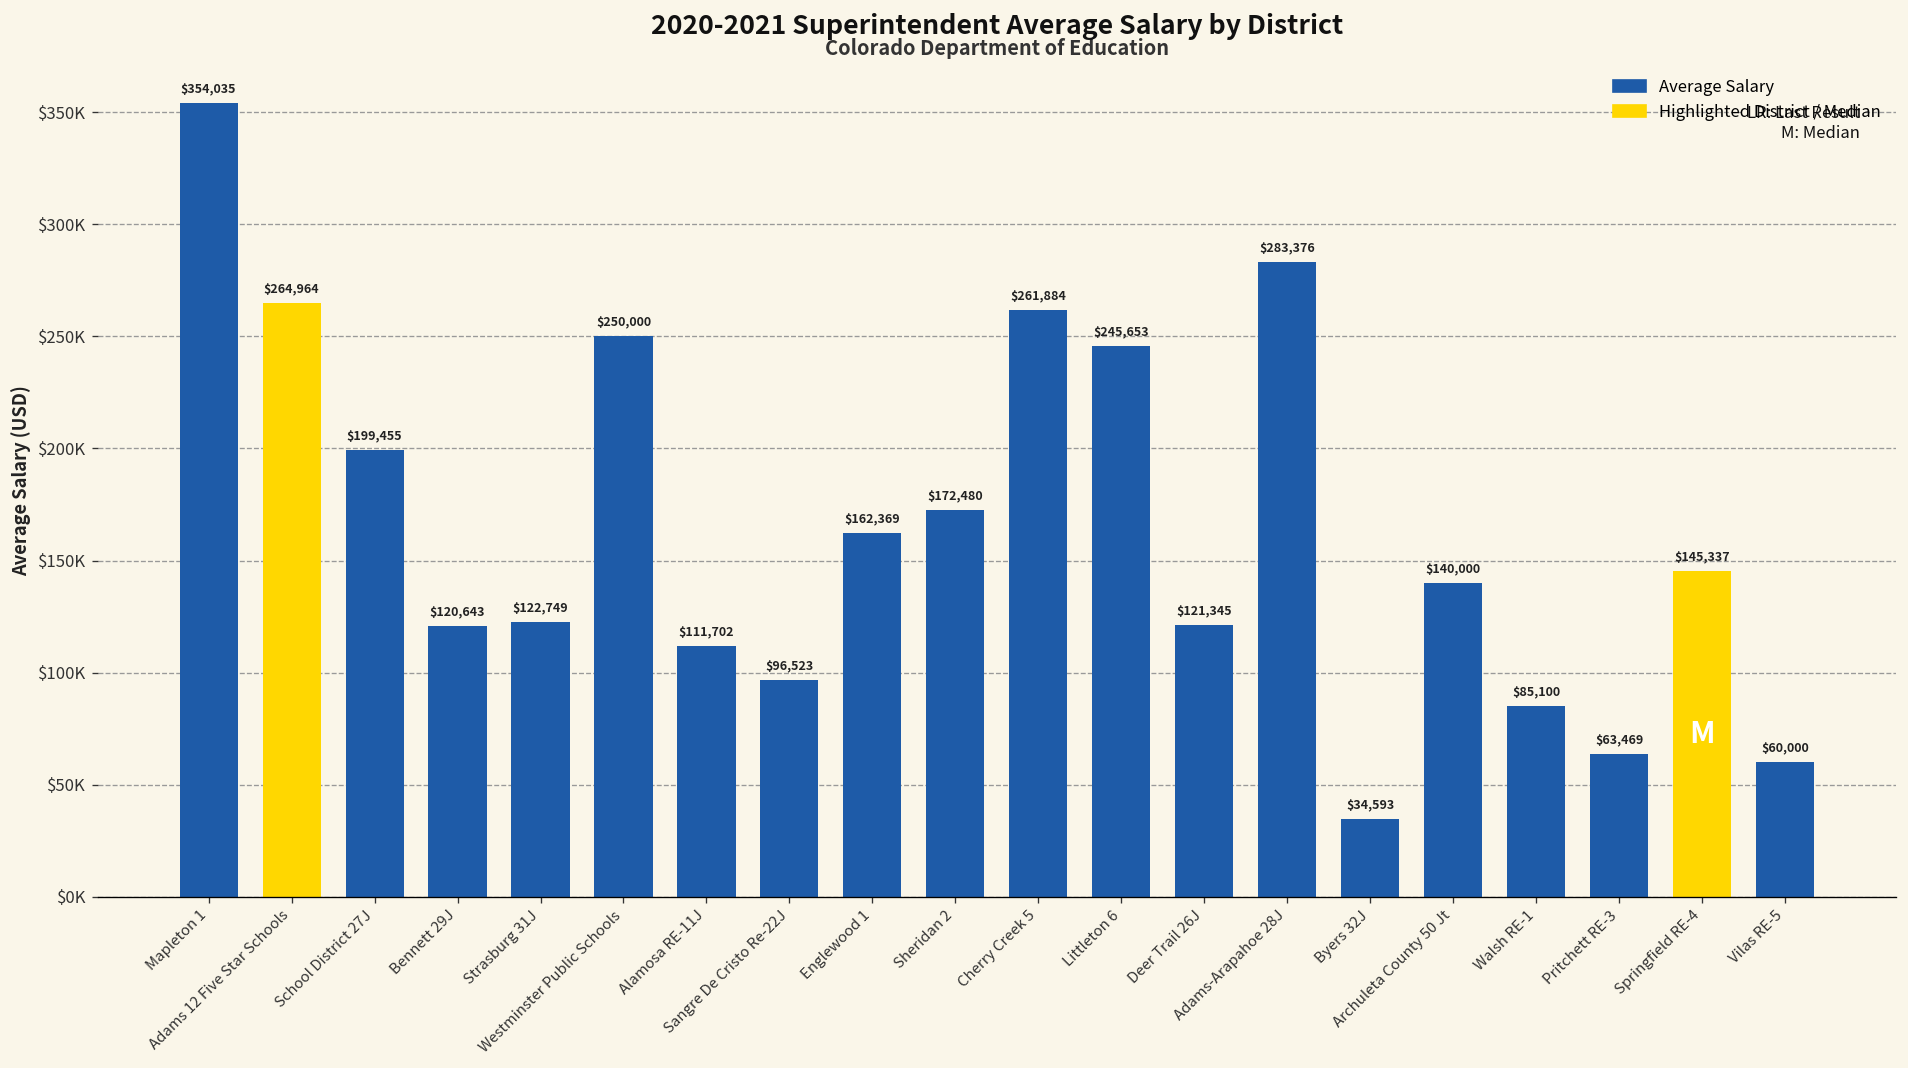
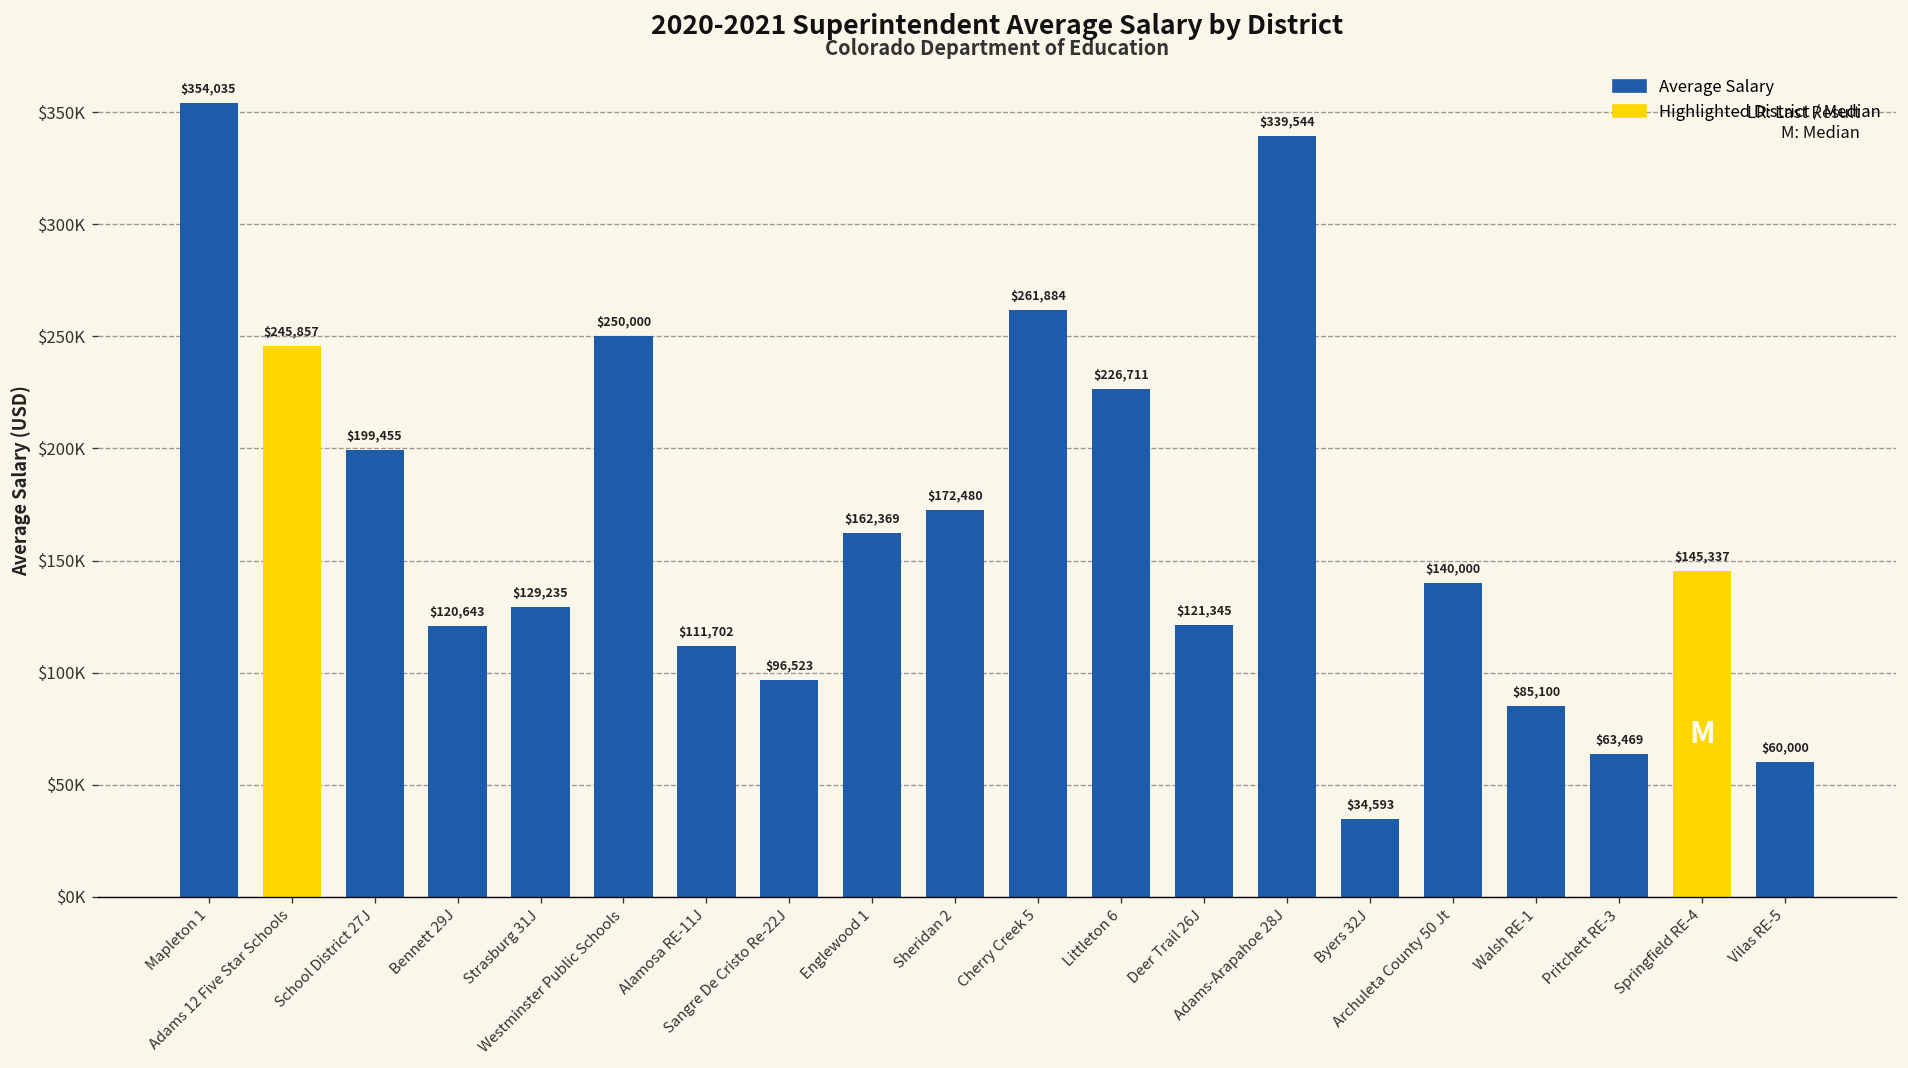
  {
    "Mapleton 1": "$354,035",
-   "Adams 12 Five Star Schools": "$264,964",
+   "Adams 12 Five Star Schools": "$245,857",
    "School District 27J": "$199,455",
    "Bennett 29J": "$120,643",
-   "Strasburg 31J": "$122,749",
+   "Strasburg 31J": "$129,235",
    "Westminster Public Schools": "$250,000",
    "Alamosa RE-11J": "$111,702",
    "Sangre De Cristo Re-22J": "$96,523",
    "Englewood 1": "$162,369",
    "Sheridan 2": "$172,480",
    "Cherry Creek 5": "$261,884",
-   "Littleton 6": "$245,653",
+   "Littleton 6": "$226,711",
    "Deer Trail 26J": "$121,345",
-   "Adams-Arapahoe 28J": "$283,376",
+   "Adams-Arapahoe 28J": "$339,544",
    "Byers 32J": "$34,593",
    "Archuleta County 50 Jt": "$140,000",
    "Walsh RE-1": "$85,100",
    "Pritchett RE-3": "$63,469",
    "Springfield RE-4": "$145,337",
    "Vilas RE-5": "$60,000"
  }
